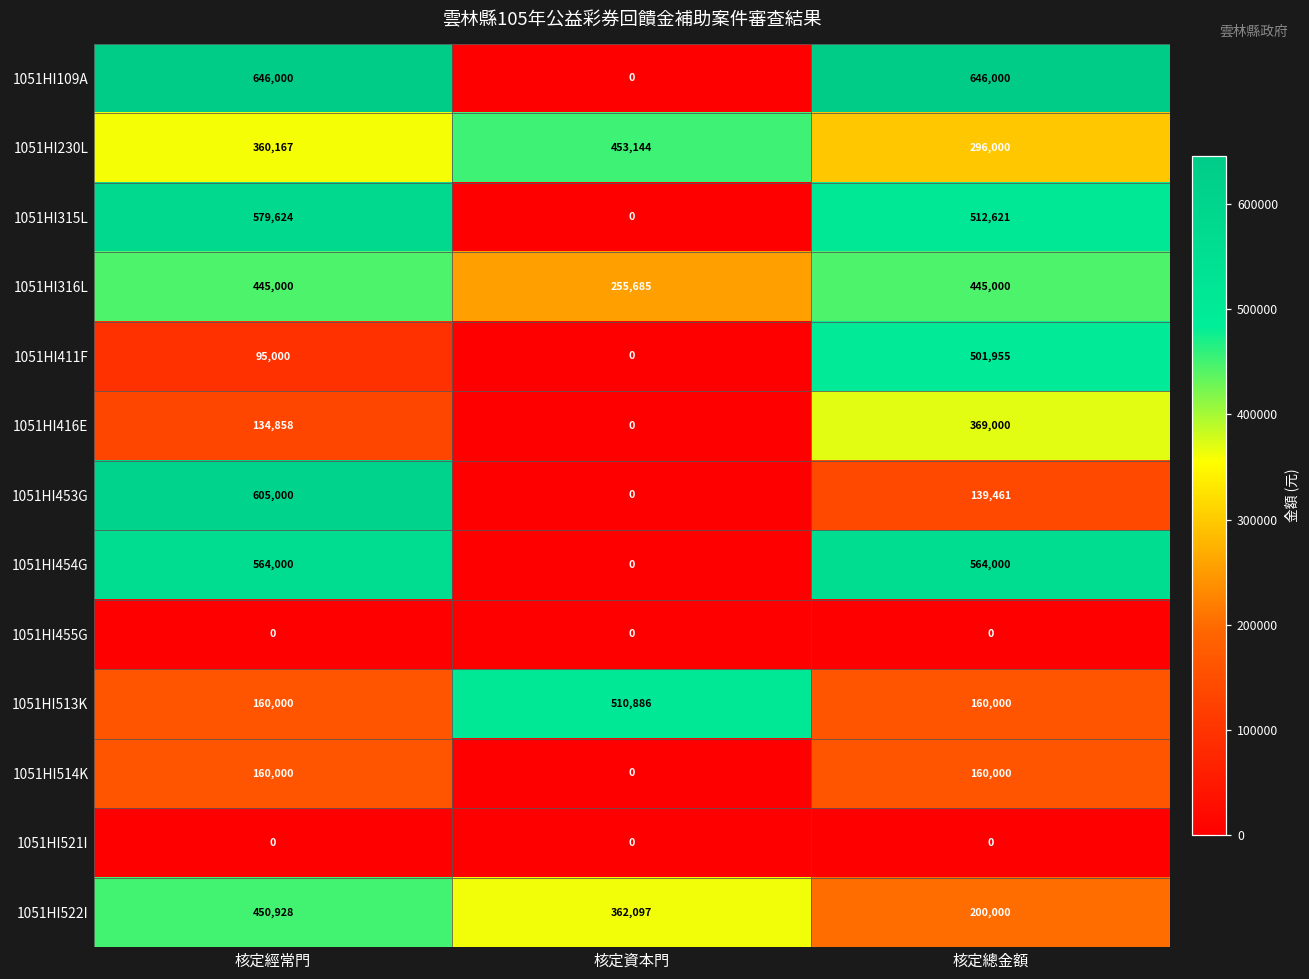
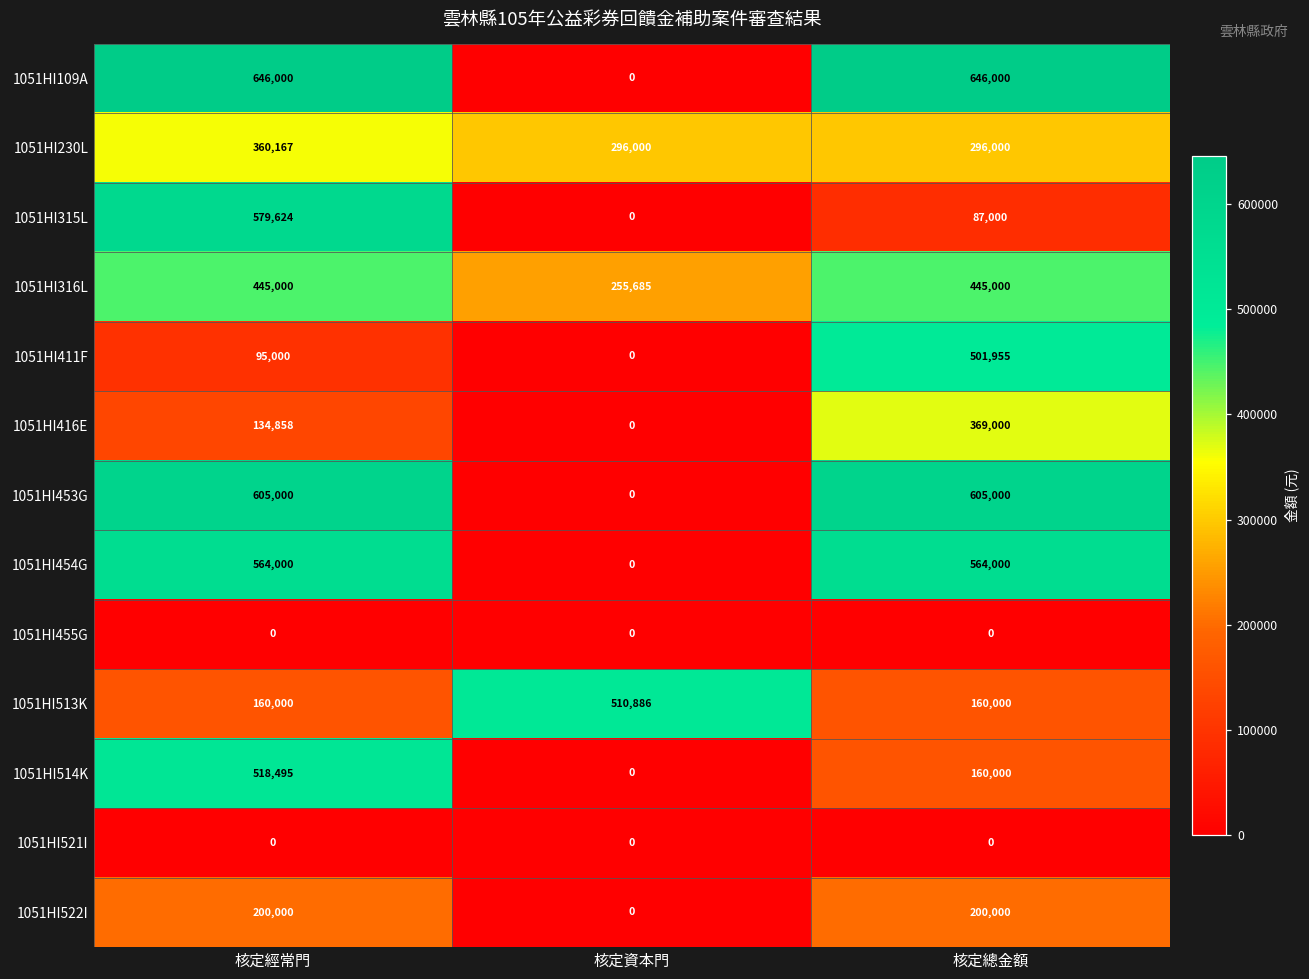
  {
    "1051HI109A": {
      "核定經常門": "646,000",
      "核定資本門": "0",
      "核定總金額": "646,000"
    },
    "1051HI230L": {
      "核定經常門": "360,167",
-     "核定資本門": "453,144",
+     "核定資本門": "296,000",
      "核定總金額": "296,000"
    },
    "1051HI315L": {
      "核定經常門": "579,624",
      "核定資本門": "0",
-     "核定總金額": "512,621"
+     "核定總金額": "87,000"
    },
    "1051HI316L": {
      "核定經常門": "445,000",
      "核定資本門": "255,685",
      "核定總金額": "445,000"
    },
    "1051HI411F": {
      "核定經常門": "95,000",
      "核定資本門": "0",
      "核定總金額": "501,955"
    },
    "1051HI416E": {
      "核定經常門": "134,858",
      "核定資本門": "0",
      "核定總金額": "369,000"
    },
    "1051HI453G": {
      "核定經常門": "605,000",
      "核定資本門": "0",
-     "核定總金額": "139,461"
+     "核定總金額": "605,000"
    },
    "1051HI454G": {
      "核定經常門": "564,000",
      "核定資本門": "0",
      "核定總金額": "564,000"
    },
    "1051HI455G": {
      "核定經常門": "0",
      "核定資本門": "0",
      "核定總金額": "0"
    },
    "1051HI513K": {
      "核定經常門": "160,000",
      "核定資本門": "510,886",
      "核定總金額": "160,000"
    },
    "1051HI514K": {
-     "核定經常門": "160,000",
+     "核定經常門": "518,495",
      "核定資本門": "0",
      "核定總金額": "160,000"
    },
    "1051HI521I": {
      "核定經常門": "0",
      "核定資本門": "0",
      "核定總金額": "0"
    },
    "1051HI522I": {
-     "核定經常門": "450,928",
-     "核定資本門": "362,097",
+     "核定經常門": "200,000",
+     "核定資本門": "0",
      "核定總金額": "200,000"
    }
  }
